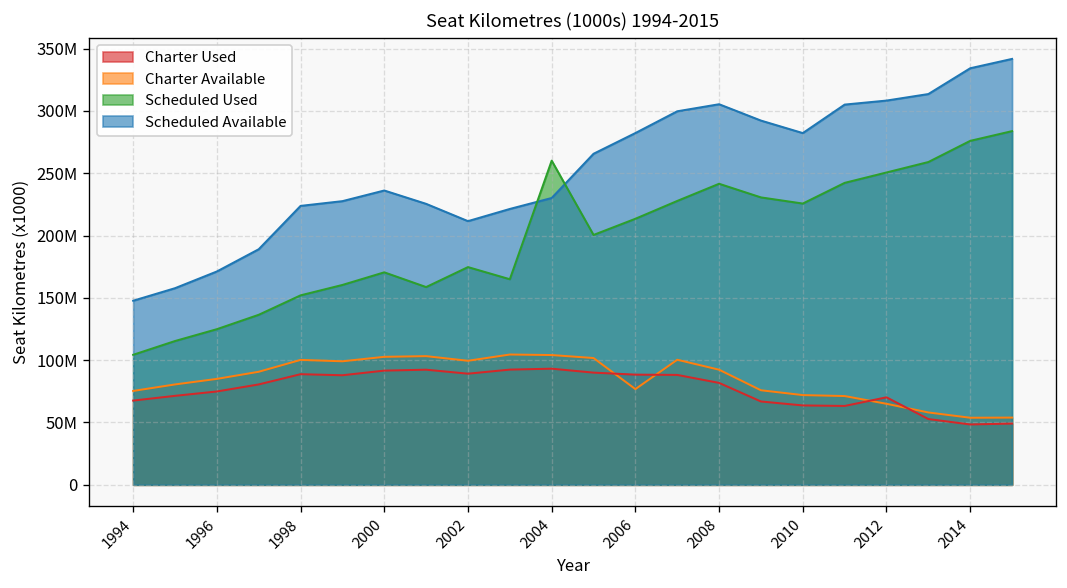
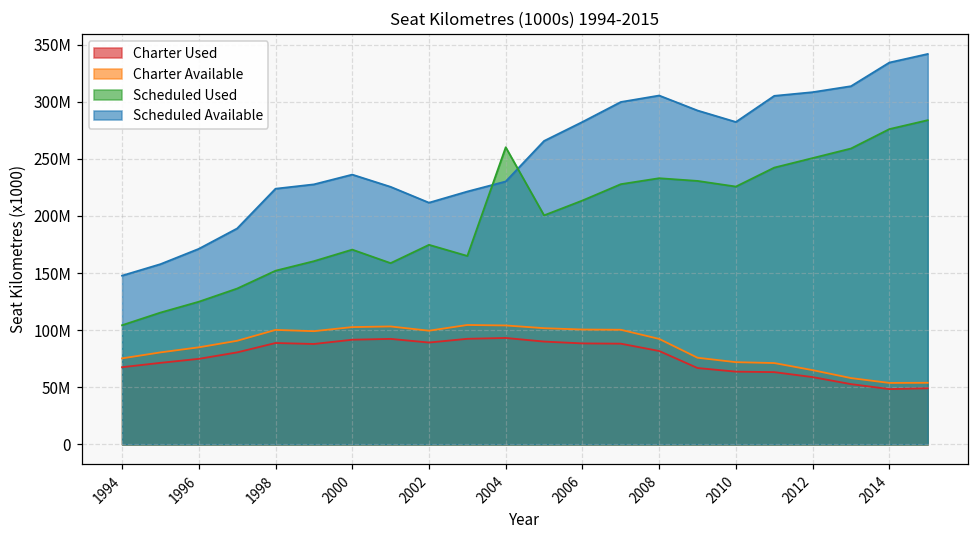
  {
    "Charter Used": {
      "1994": 68000000,
      "1996": 75000000,
      "1998": 89000000,
      "2000": 92000000,
      "2002": 89000000,
      "2004": 93000000,
      "2006": 88000000,
      "2008": 82000000,
      "2010": 64000000,
-     "2012": 70000000,
+     "2012": 59000000,
      "2014": 48000000
    },
    "Charter Available": {
      "1994": 75000000,
      "1996": 85000000,
      "1998": 100000000,
      "2000": 103000000,
      "2002": 99000000,
      "2004": 104000000,
-     "2006": 77000000,
+     "2006": 101000000,
      "2008": 92000000,
      "2010": 72000000,
      "2012": 65000000,
      "2014": 54000000
    },
    "Scheduled Used": {
      "1994": 104000000,
      "1996": 125000000,
      "1998": 152000000,
      "2000": 170000000,
      "2002": 175000000,
      "2004": 260000000,
      "2006": 213000000,
-     "2008": 242000000,
+     "2008": 233000000,
      "2010": 226000000,
      "2012": 251000000,
      "2014": 276000000
    },
    "Scheduled Available": {
      "1994": 148000000,
      "1996": 171000000,
      "1998": 224000000,
      "2000": 236000000,
      "2002": 212000000,
      "2004": 230000000,
      "2006": 282000000,
      "2008": 305000000,
      "2010": 282000000,
      "2012": 308000000,
      "2014": 334000000
    }
  }
